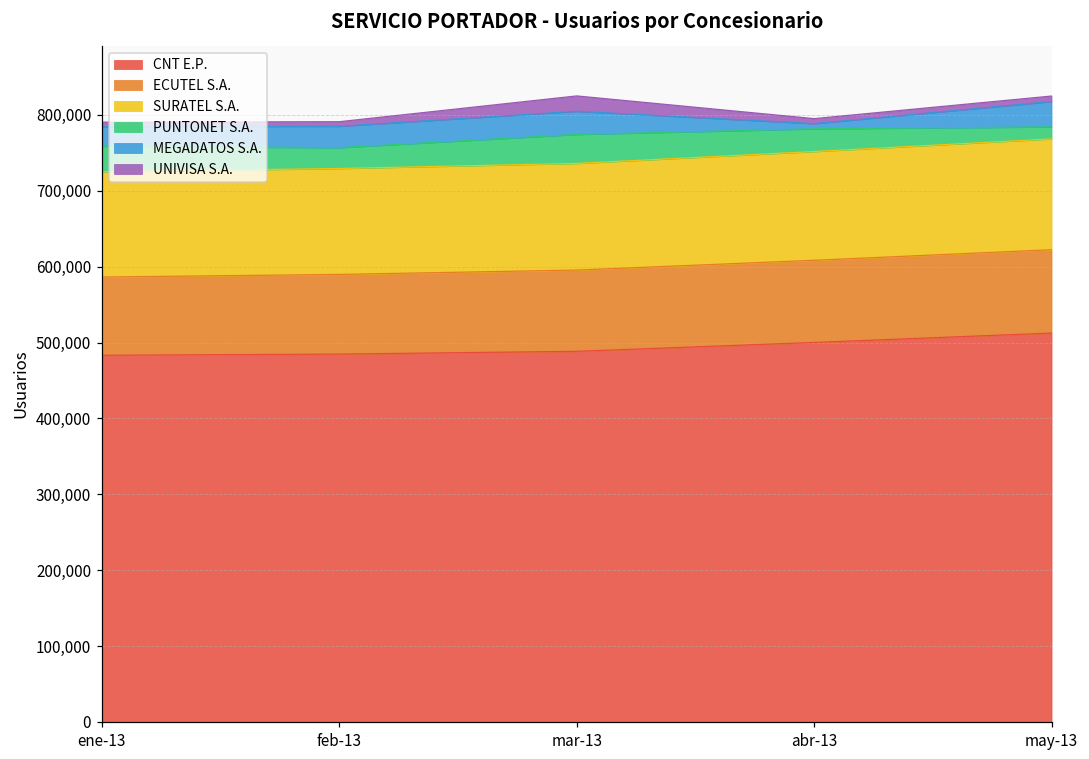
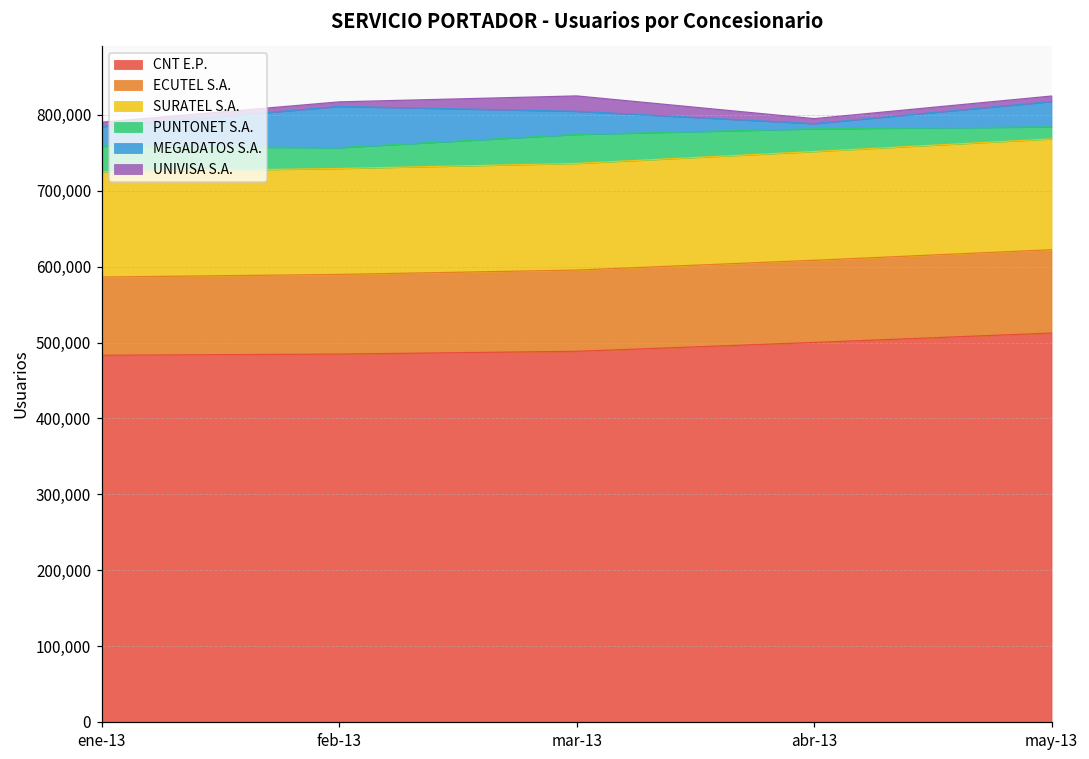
  {
    "SURATEL S.A.": {
      "ene-13": "140,000",
      "feb-13": "140,000",
      "mar-13": "140,000",
      "abr-13": "140,000",
      "may-13": "150,000"
    },
    "PUNTONET S.A.": {
      "ene-13": "30,000",
      "feb-13": "30,000",
      "mar-13": "40,000",
      "abr-13": "30,000",
      "may-13": "20,000"
    },
    "MEGADATOS S.A.": {
      "ene-13": "30,000",
-     "feb-13": "30,000",
+     "feb-13": "50,000",
      "mar-13": "30,000",
      "abr-13": "10,000",
      "may-13": "30,000"
    },
    "UNIVISA S.A.": {
      "ene-13": "10,000",
      "feb-13": "10,000",
      "mar-13": "20,000",
      "abr-13": "10,000",
      "may-13": "10,000"
    }
  }
